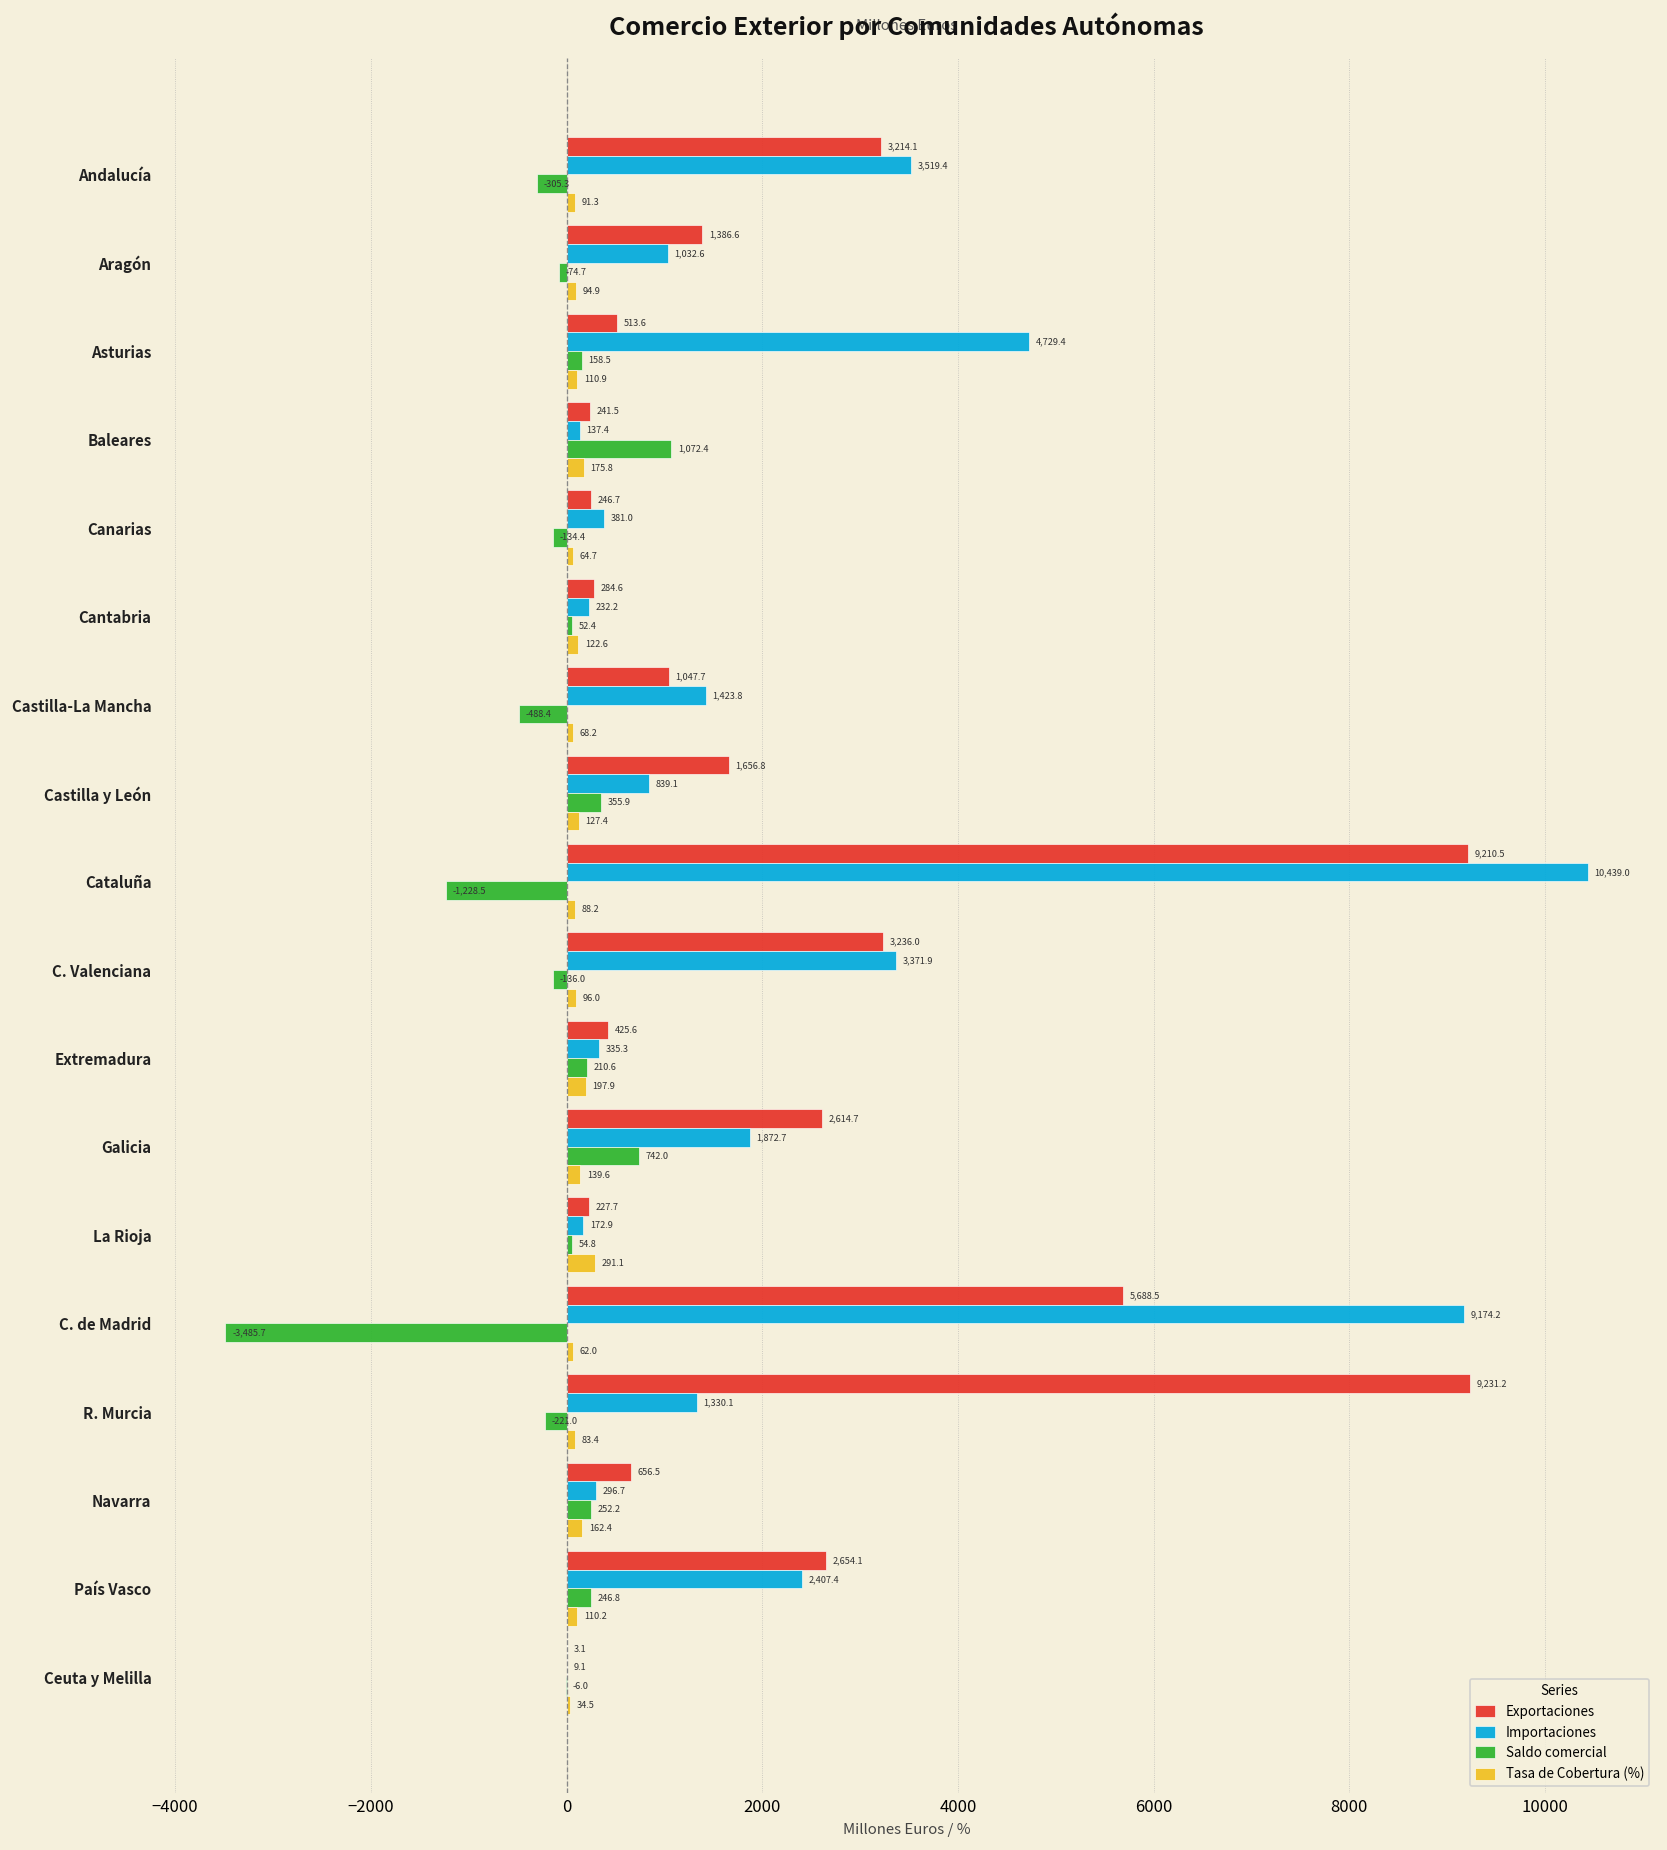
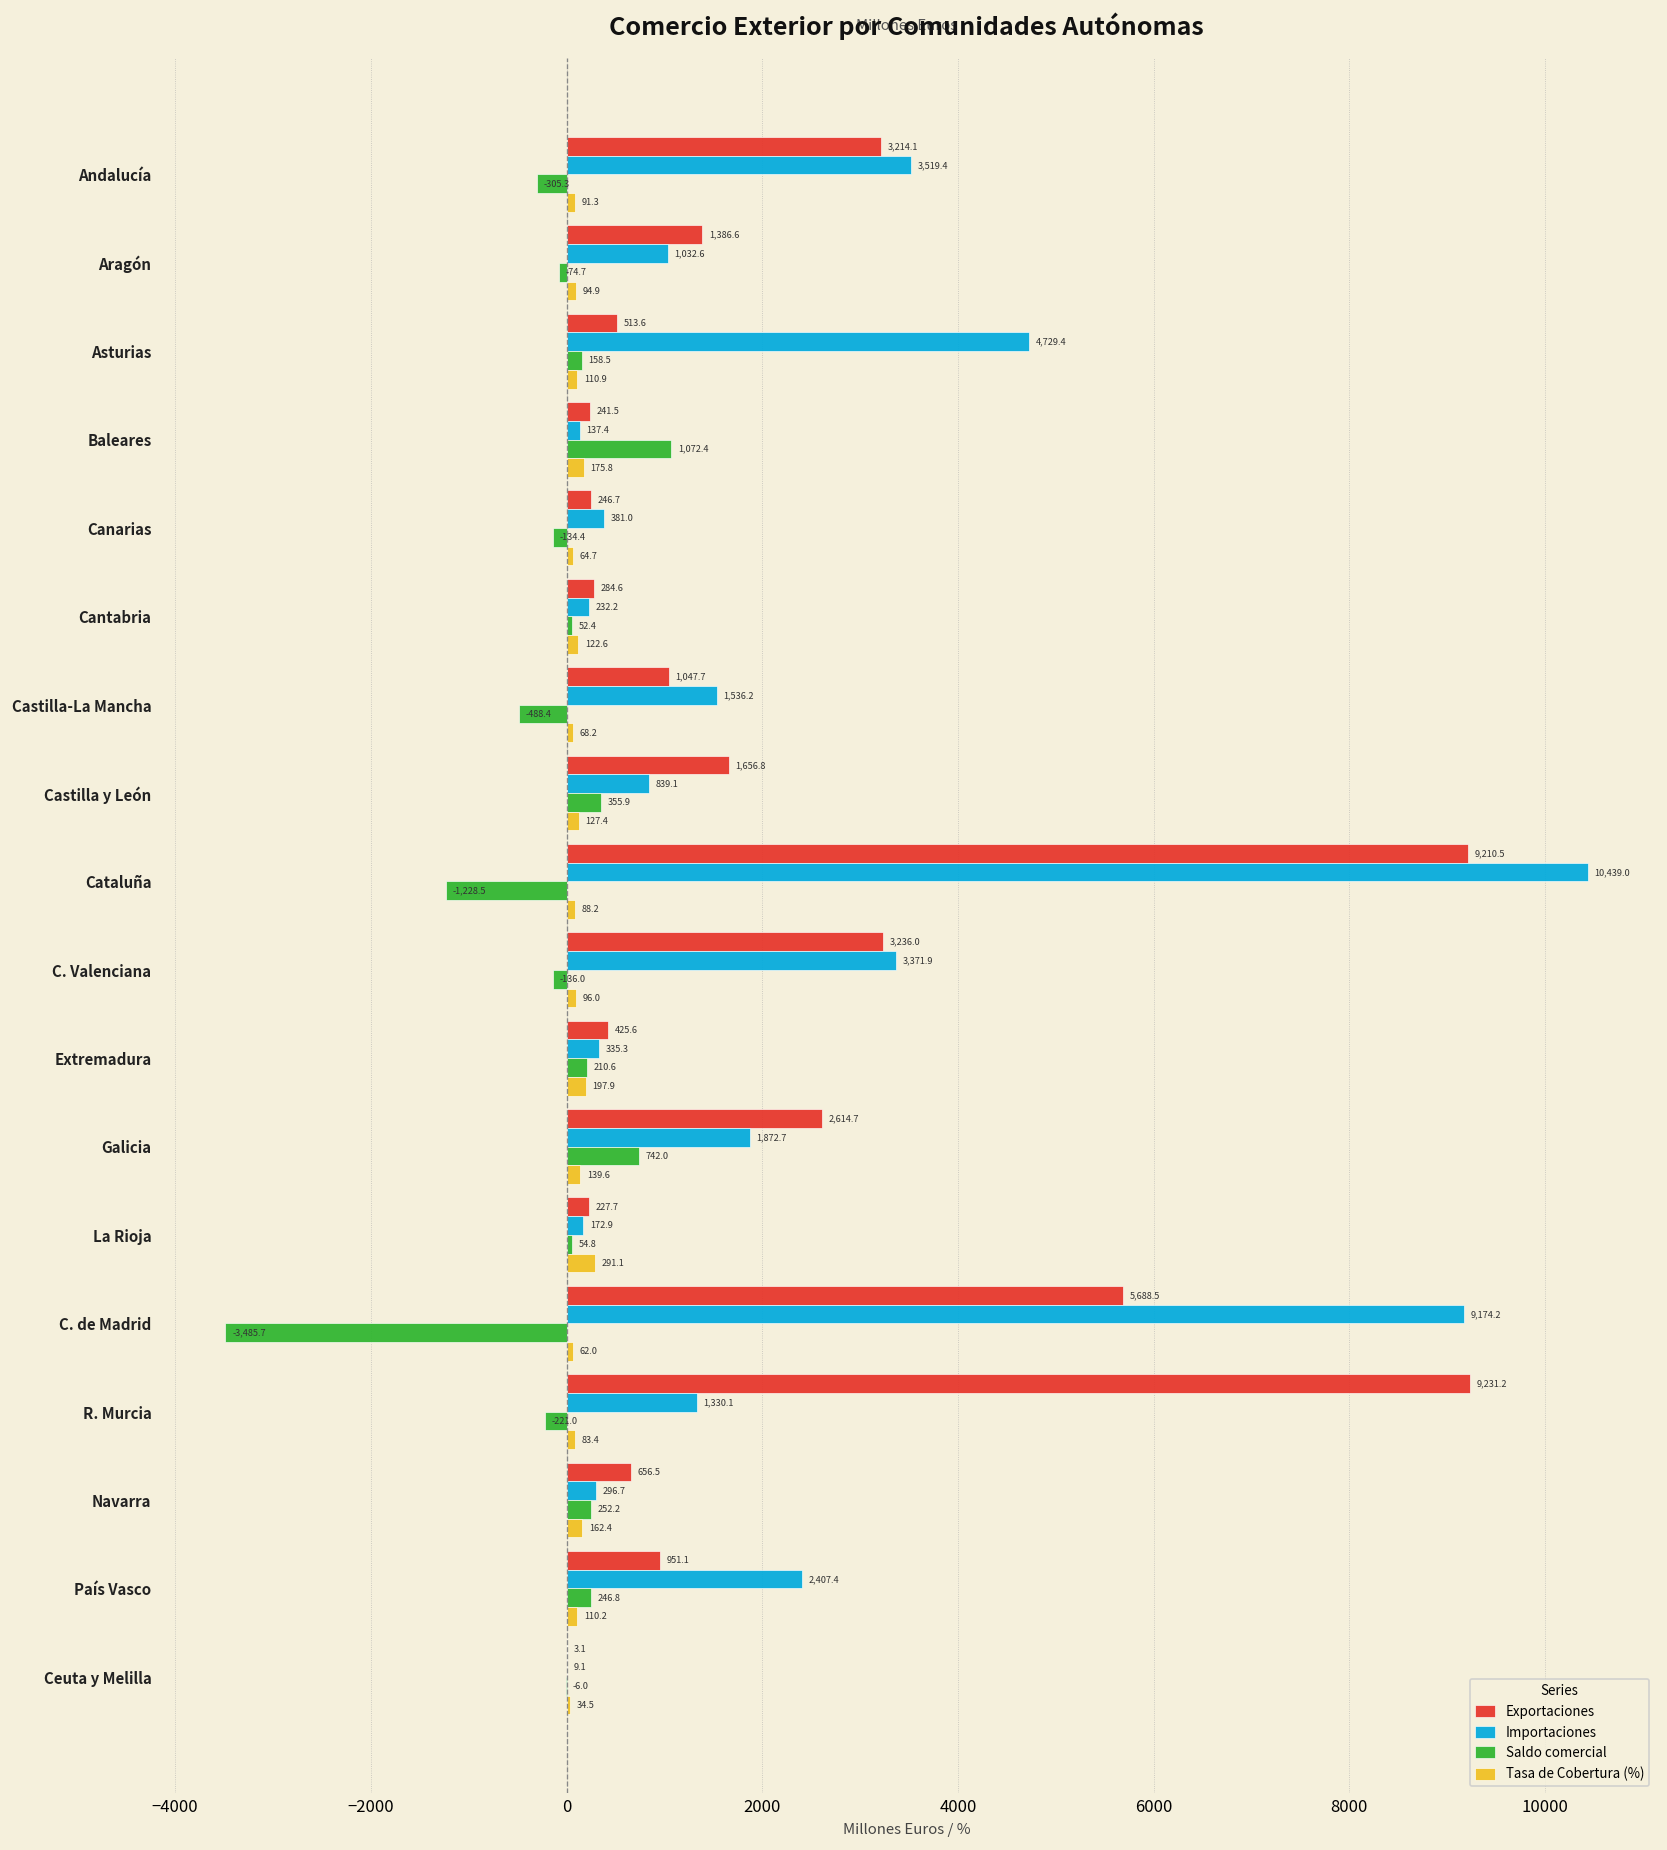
  {
    "Exportaciones": {
      "Andalucía": "3,214.1",
      "Aragón": "1,386.6",
      "Asturias": "513.6",
      "Baleares": "241.5",
      "Canarias": "246.7",
      "Cantabria": "284.6",
      "Castilla-La Mancha": "1,047.7",
      "Castilla y León": "1,656.8",
      "Cataluña": "9,210.5",
      "C. Valenciana": "3,236.0",
      "Extremadura": "425.6",
      "Galicia": "2,614.7",
      "La Rioja": "227.7",
      "C. de Madrid": "5,688.5",
      "R. Murcia": "9,231.2",
      "Navarra": "656.5",
-     "País Vasco": "2,654.1",
+     "País Vasco": "951.1",
      "Ceuta y Melilla": "3.1"
    },
    "Importaciones": {
      "Andalucía": "3,519.4",
      "Aragón": "1,032.6",
      "Asturias": "4,729.4",
      "Baleares": "137.4",
      "Canarias": "381.0",
      "Cantabria": "232.2",
-     "Castilla-La Mancha": "1,423.8",
+     "Castilla-La Mancha": "1,536.2",
      "Castilla y León": "839.1",
      "Cataluña": "10,439.0",
      "C. Valenciana": "3,371.9",
      "Extremadura": "335.3",
      "Galicia": "1,872.7",
      "La Rioja": "172.9",
      "C. de Madrid": "9,174.2",
      "R. Murcia": "1,330.1",
      "Navarra": "296.7",
      "País Vasco": "2,407.4",
      "Ceuta y Melilla": "9.1"
    },
    "Saldo comercial": {
      "Andalucía": "-305.3",
      "Aragón": "-74.7",
      "Asturias": "158.5",
      "Baleares": "1,072.4",
      "Canarias": "-134.4",
      "Cantabria": "52.4",
      "Castilla-La Mancha": "-488.4",
      "Castilla y León": "355.9",
      "Cataluña": "-1,228.5",
      "C. Valenciana": "-136.0",
      "Extremadura": "210.6",
      "Galicia": "742.0",
      "La Rioja": "54.8",
      "C. de Madrid": "-3,485.7",
      "R. Murcia": "-221.0",
      "Navarra": "252.2",
      "País Vasco": "246.8",
      "Ceuta y Melilla": "-6.0"
    },
    "Tasa de Cobertura (%)": {
      "Andalucía": "91.3",
      "Aragón": "94.9",
      "Asturias": "110.9",
      "Baleares": "175.8",
      "Canarias": "64.7",
      "Cantabria": "122.6",
      "Castilla-La Mancha": "68.2",
      "Castilla y León": "127.4",
      "Cataluña": "88.2",
      "C. Valenciana": "96.0",
      "Extremadura": "197.9",
      "Galicia": "139.6",
      "La Rioja": "291.1",
      "C. de Madrid": "62.0",
      "R. Murcia": "83.4",
      "Navarra": "162.4",
      "País Vasco": "110.2",
      "Ceuta y Melilla": "34.5"
    }
  }
